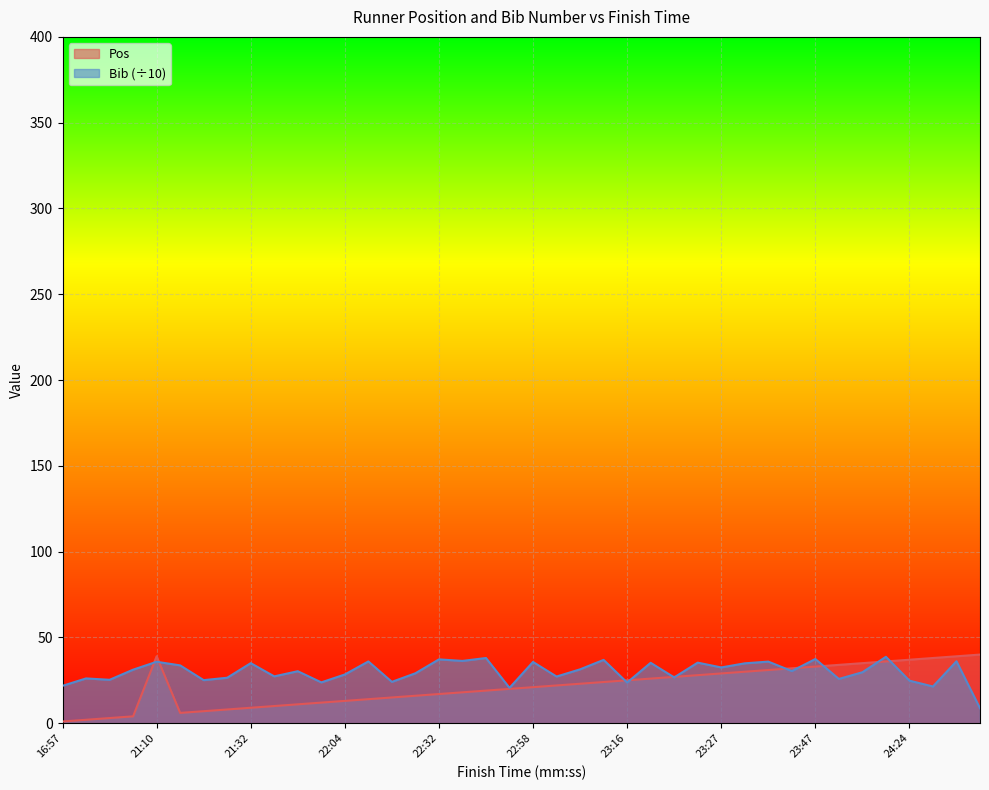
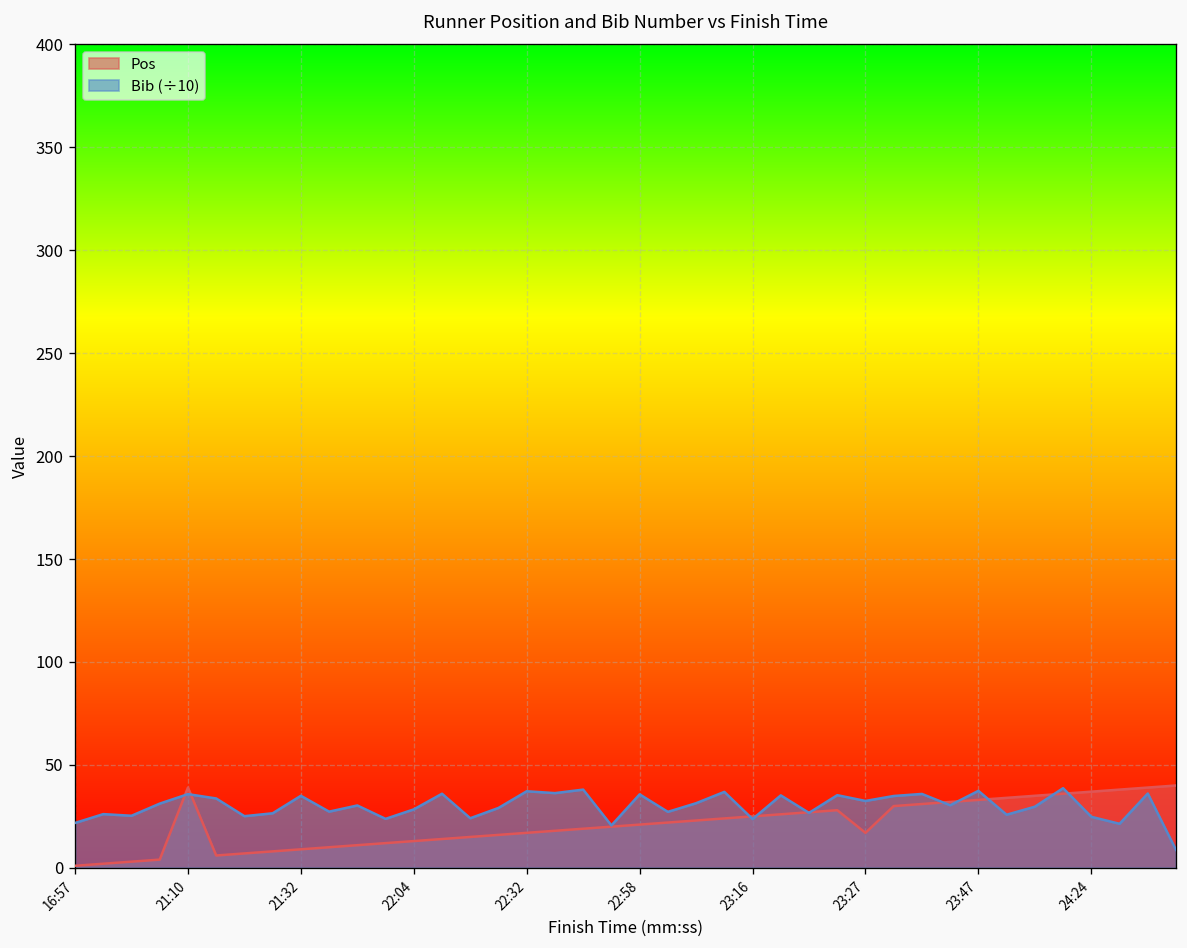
  {
    "Pos": {
      "16:57": 1,
      "21:10": 39,
      "22:04": 13,
-     "23:27": 29,
+     "23:27": 17,
      "23:47": 33
    },
    "Bib (÷10)": {
      "16:57": 22,
      "21:10": 36,
      "22:04": 28,
      "23:27": 33,
      "23:47": 37
    }
  }
